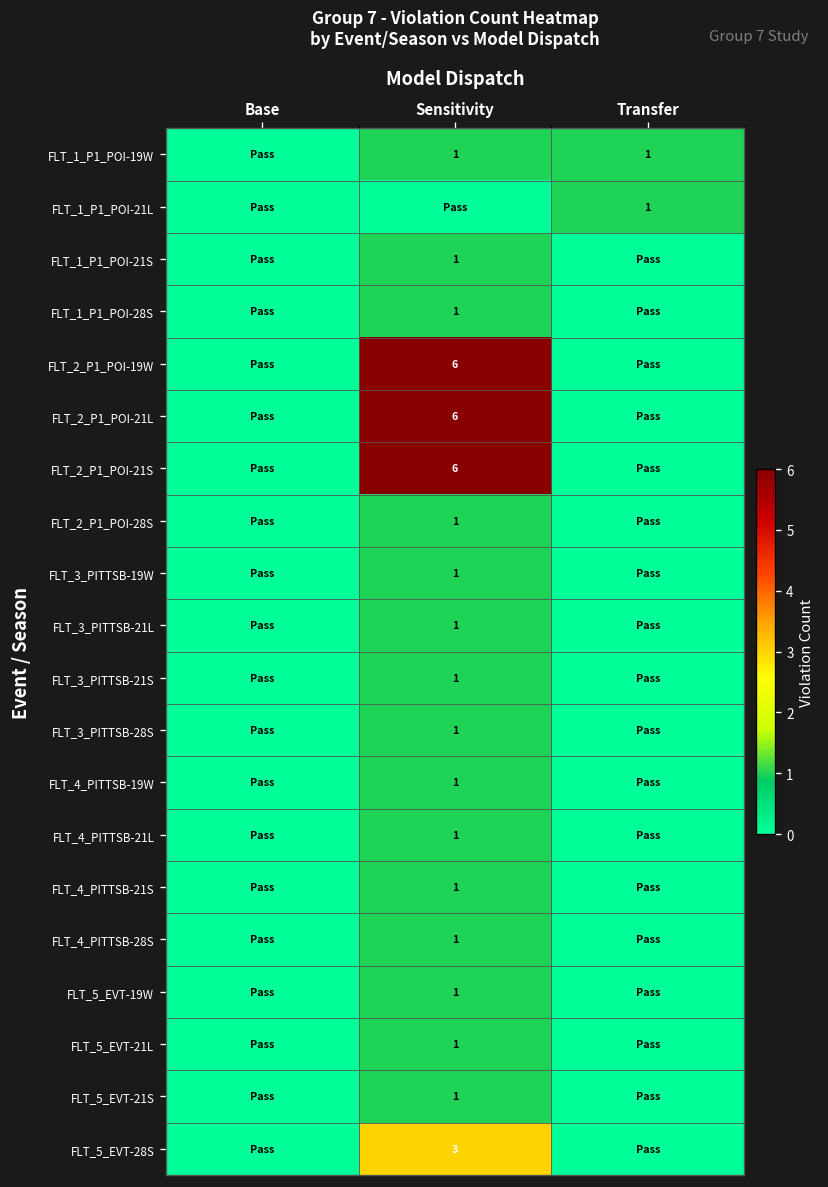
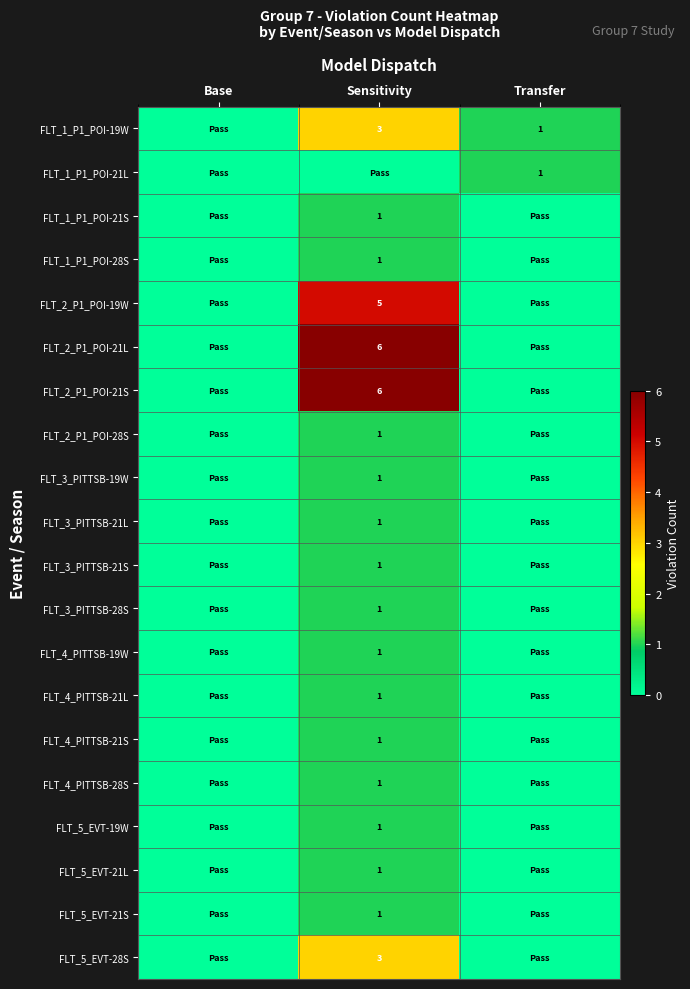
  {
    "FLT_1_P1_POI-19W": {
-     "Sensitivity": 1,
+     "Sensitivity": 3,
      "Transfer": 1
    },
    "FLT_1_P1_POI-21L": {
      "Transfer": 1
    },
    "FLT_1_P1_POI-21S": {
      "Sensitivity": 1
    },
    "FLT_1_P1_POI-28S": {
      "Sensitivity": 1
    },
    "FLT_2_P1_POI-19W": {
-     "Sensitivity": 6
+     "Sensitivity": 5
    },
    "FLT_2_P1_POI-21L": {
      "Sensitivity": 6
    },
    "FLT_2_P1_POI-21S": {
      "Sensitivity": 6
    },
    "FLT_2_P1_POI-28S": {
      "Sensitivity": 1
    },
    "FLT_3_PITTSB-19W": {
      "Sensitivity": 1
    },
    "FLT_3_PITTSB-21L": {
      "Sensitivity": 1
    },
    "FLT_3_PITTSB-21S": {
      "Sensitivity": 1
    },
    "FLT_3_PITTSB-28S": {
      "Sensitivity": 1
    },
    "FLT_4_PITTSB-19W": {
      "Sensitivity": 1
    },
    "FLT_4_PITTSB-21L": {
      "Sensitivity": 1
    },
    "FLT_4_PITTSB-21S": {
      "Sensitivity": 1
    },
    "FLT_4_PITTSB-28S": {
      "Sensitivity": 1
    },
    "FLT_5_EVT-19W": {
      "Sensitivity": 1
    },
    "FLT_5_EVT-21L": {
      "Sensitivity": 1
    },
    "FLT_5_EVT-21S": {
      "Sensitivity": 1
    },
    "FLT_5_EVT-28S": {
      "Sensitivity": 3
    }
  }
